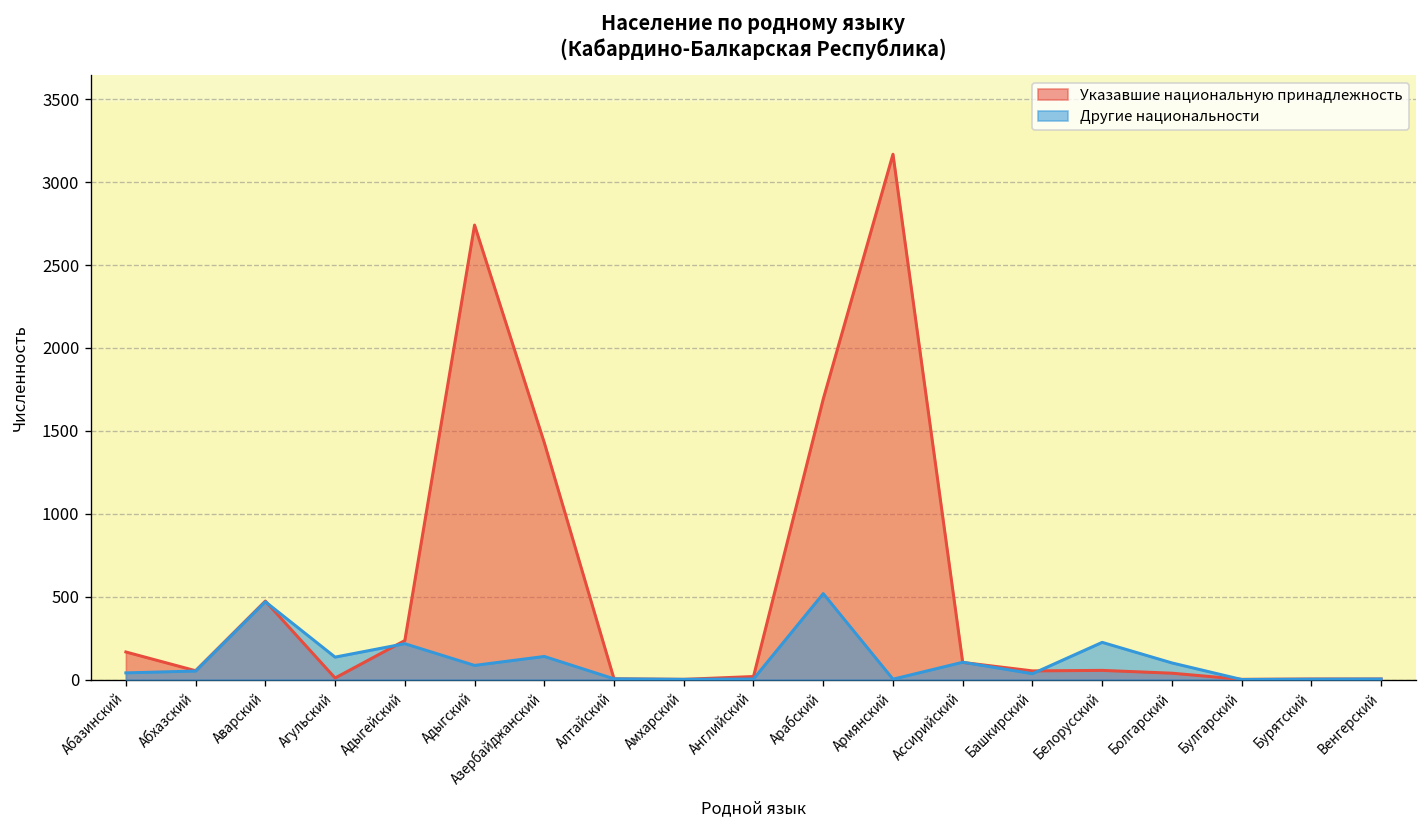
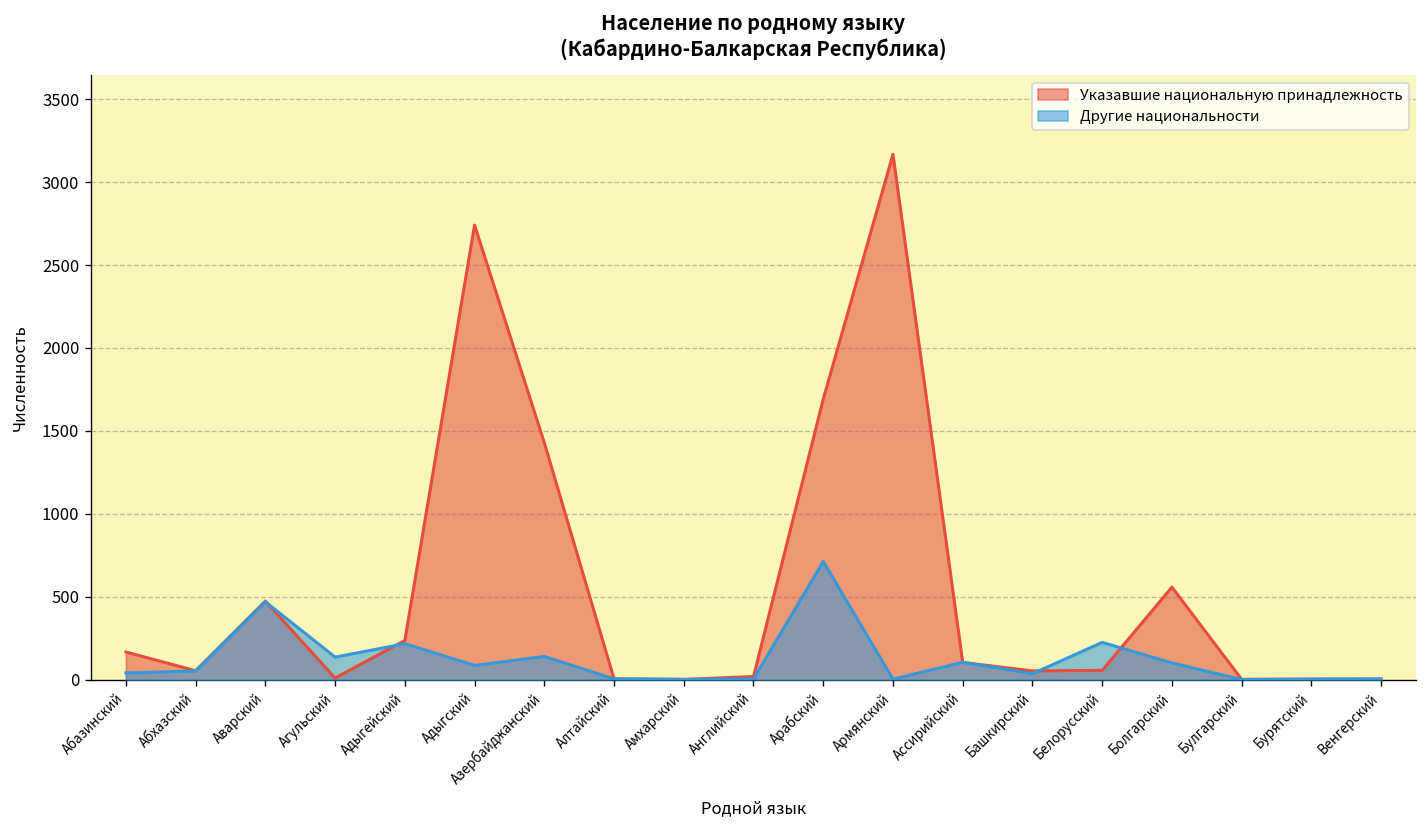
  {
    "Указавшие национальную принадлежность": {
      "Абазинский": 170,
      "Агульский": 10,
      "Адыгейский": 240,
      "Адыгский": 2740,
      "Азербайджанский": 1430,
      "Арабский": 1690,
      "Армянский": 3170,
      "Белорусский": 60,
-     "Болгарский": 40
+     "Болгарский": 560
    },
    "Другие национальности": {
      "Абазинский": 40,
      "Агульский": 140,
      "Адыгейский": 220,
      "Адыгский": 90,
      "Азербайджанский": 140,
-     "Арабский": 520,
+     "Арабский": 710,
      "Армянский": 0,
      "Белорусский": 230,
      "Болгарский": 100
    }
  }
